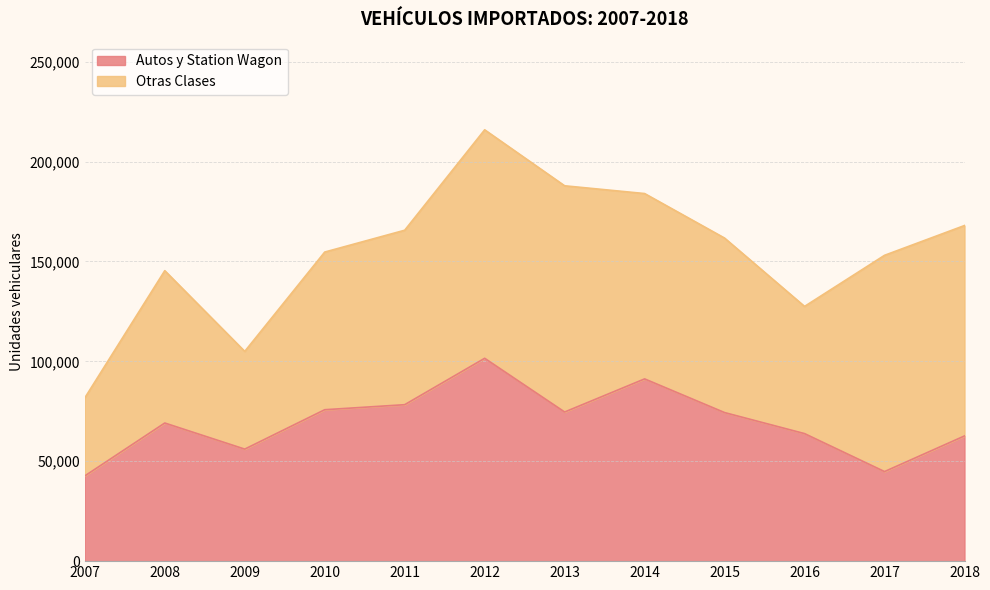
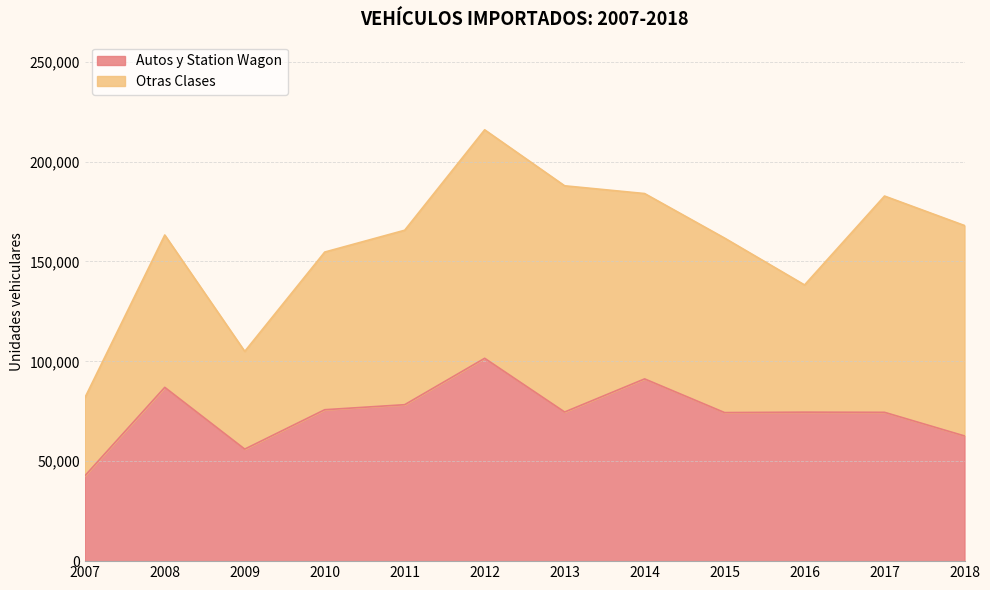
  {
    "Autos y Station Wagon": {
      "2007": "43,000",
-     "2008": "69,000",
+     "2008": "87,000",
      "2009": "56,000",
      "2010": "76,000",
      "2011": "78,000",
      "2012": "102,000",
      "2013": "75,000",
      "2014": "91,000",
      "2015": "74,000",
-     "2016": "64,000",
-     "2017": "45,000",
+     "2016": "75,000",
+     "2017": "74,000",
      "2018": "63,000"
    },
    "Otras Clases": {
      "2007": "39,000",
      "2008": "76,000",
      "2009": "49,000",
      "2010": "79,000",
      "2011": "87,000",
      "2012": "114,000",
      "2013": "113,000",
      "2014": "93,000",
      "2015": "87,000",
      "2016": "64,000",
      "2017": "108,000",
      "2018": "105,000"
    }
  }
